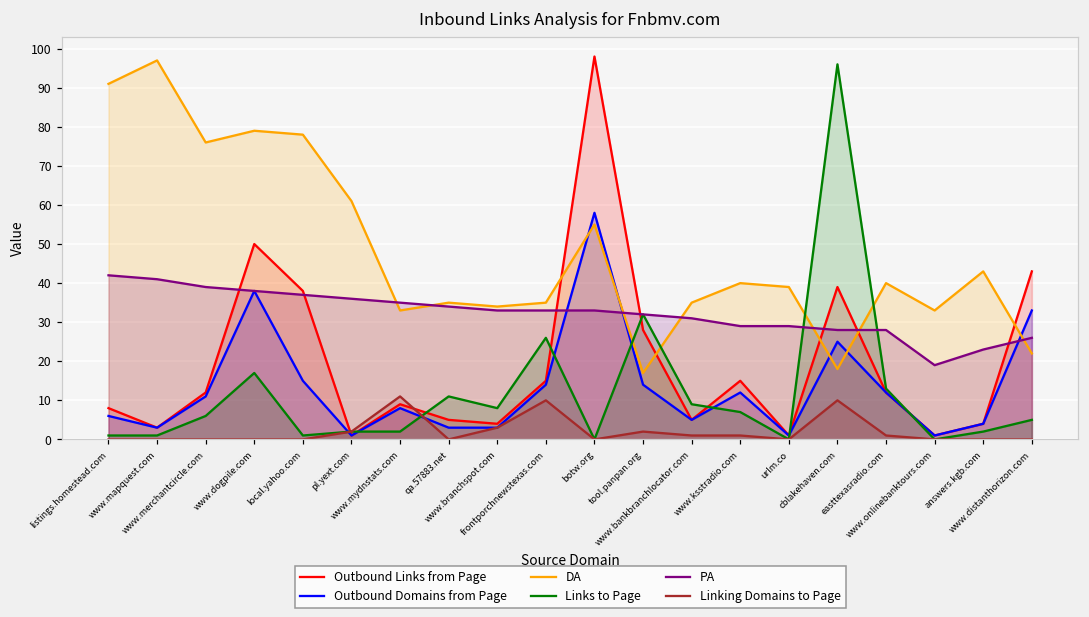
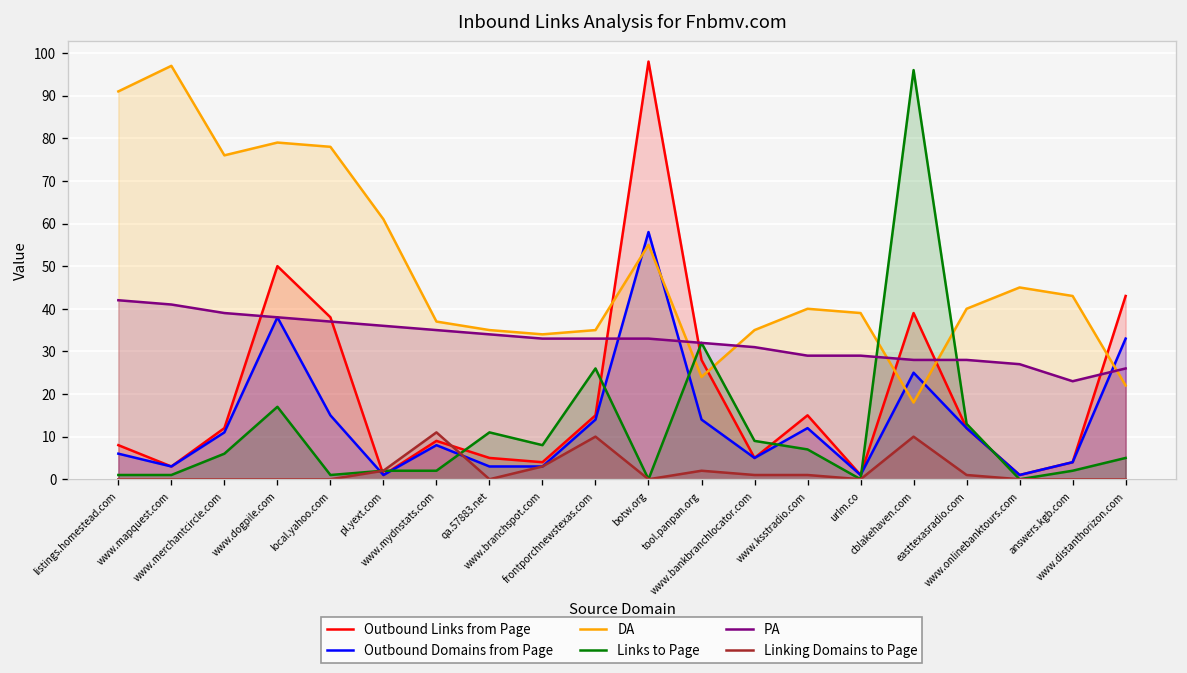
  {
    "Outbound Links from Page": {
      "listings.homestead.com": 8,
      "www.merchantcircle.com": 12,
      "www.dogpile.com": 50,
      "local.yahoo.com": 38,
      "www.mydnstats.com": 9,
      "qa.57883.net": 5,
      "www.branchspot.com": 4,
      "frontporchnewstexas.com": 15,
      "botw.org": 98,
      "tool.panpan.org": 28,
      "www.ksstradio.com": 15,
      "cblakehaven.com": 39,
      "www.distanthorizon.com": 43
    },
    "Outbound Domains from Page": {
      "listings.homestead.com": 6,
      "www.merchantcircle.com": 11,
      "local.yahoo.com": 15,
      "www.mydnstats.com": 8,
      "qa.57883.net": 3,
      "frontporchnewstexas.com": 14,
      "botw.org": 58,
      "tool.panpan.org": 14,
      "www.ksstradio.com": 12,
      "cblakehaven.com": 25,
      "www.distanthorizon.com": 33
    },
    "DA": {
      "listings.homestead.com": 91,
      "www.mapquest.com": 97,
      "www.merchantcircle.com": 76,
      "www.dogpile.com": 79,
      "local.yahoo.com": 78,
      "pl.yext.com": 61,
-     "www.mydnstats.com": 33,
+     "www.mydnstats.com": 37,
      "qa.57883.net": 35,
      "www.branchspot.com": 34,
      "frontporchnewstexas.com": 35,
      "botw.org": 55,
-     "tool.panpan.org": 17,
+     "tool.panpan.org": 24,
      "www.bankbranchlocator.com": 35,
      "www.ksstradio.com": 40,
      "urlm.co": 39,
      "cblakehaven.com": 18,
      "easttexasradio.com": 40,
-     "www.onlinebanktours.com": 33,
+     "www.onlinebanktours.com": 45,
      "answers.kgb.com": 43,
      "www.distanthorizon.com": 22
    },
    "Links to Page": {
      "listings.homestead.com": 1,
      "www.mapquest.com": 1,
      "www.merchantcircle.com": 6,
      "www.dogpile.com": 17,
      "local.yahoo.com": 1,
      "www.mydnstats.com": 2,
      "qa.57883.net": 11,
      "www.branchspot.com": 8,
      "frontporchnewstexas.com": 26,
      "www.bankbranchlocator.com": 9,
      "www.ksstradio.com": 7,
      "cblakehaven.com": 96,
      "easttexasradio.com": 13,
      "answers.kgb.com": 2,
      "www.distanthorizon.com": 5
    },
    "PA": {
      "listings.homestead.com": 42,
      "www.mapquest.com": 41,
      "www.merchantcircle.com": 39,
      "local.yahoo.com": 37,
      "pl.yext.com": 36,
      "www.mydnstats.com": 35,
      "qa.57883.net": 34,
      "www.branchspot.com": 33,
      "frontporchnewstexas.com": 33,
      "botw.org": 33,
      "www.bankbranchlocator.com": 31,
      "www.ksstradio.com": 29,
      "urlm.co": 29,
      "cblakehaven.com": 28,
      "easttexasradio.com": 28,
-     "www.onlinebanktours.com": 19,
+     "www.onlinebanktours.com": 27,
      "answers.kgb.com": 23,
      "www.distanthorizon.com": 26
    },
    "Linking Domains to Page": {
      "listings.homestead.com": 0,
      "www.mapquest.com": 0,
      "www.merchantcircle.com": 0,
      "www.dogpile.com": 0,
      "local.yahoo.com": 0,
      "www.mydnstats.com": 11,
      "qa.57883.net": 0,
      "frontporchnewstexas.com": 10,
      "tool.panpan.org": 2,
      "www.bankbranchlocator.com": 1,
      "www.ksstradio.com": 1,
      "cblakehaven.com": 10,
      "easttexasradio.com": 1,
      "answers.kgb.com": 0,
      "www.distanthorizon.com": 0
    }
  }
